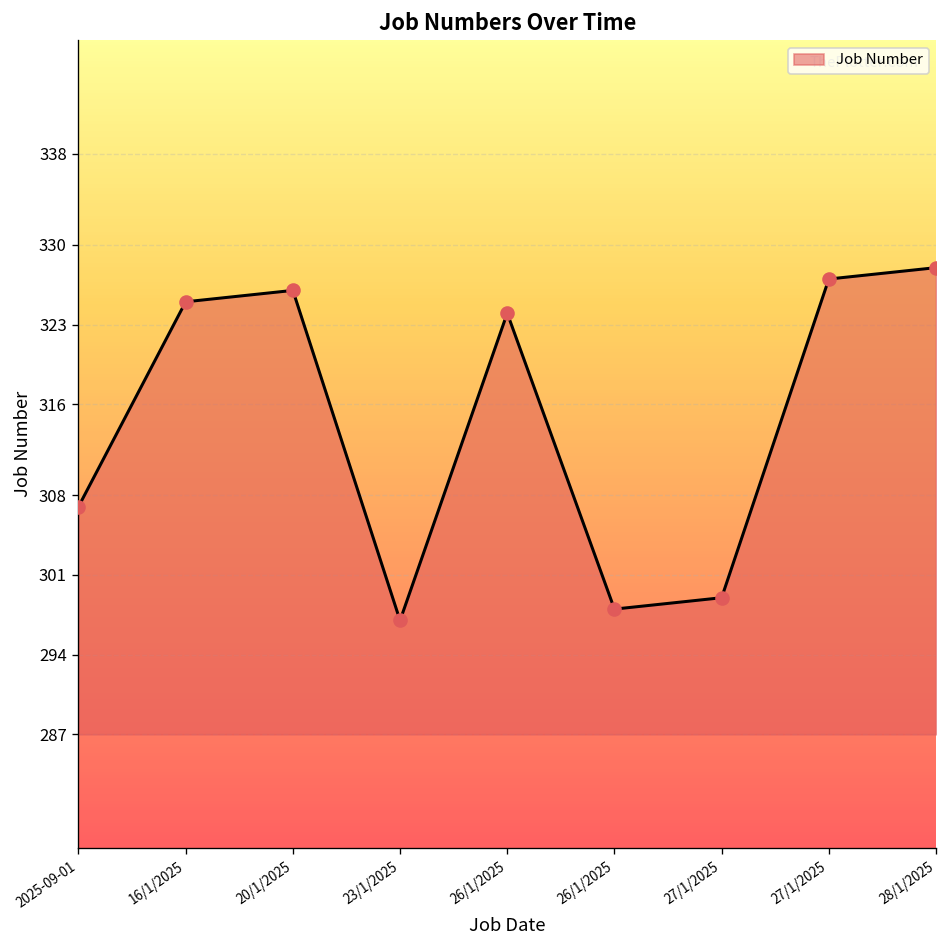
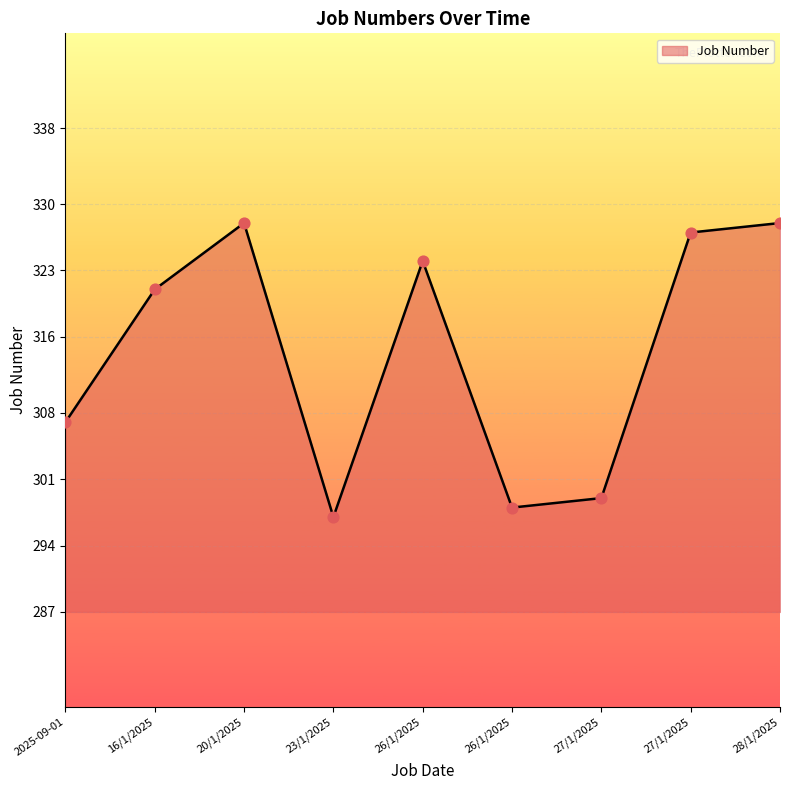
  {
    "2025-09-01": 307,
-   "16/1/2025": 325,
-   "20/1/2025": 326,
+   "16/1/2025": 321,
+   "20/1/2025": 328,
    "23/1/2025": 297,
    "28/1/2025": 328
  }
